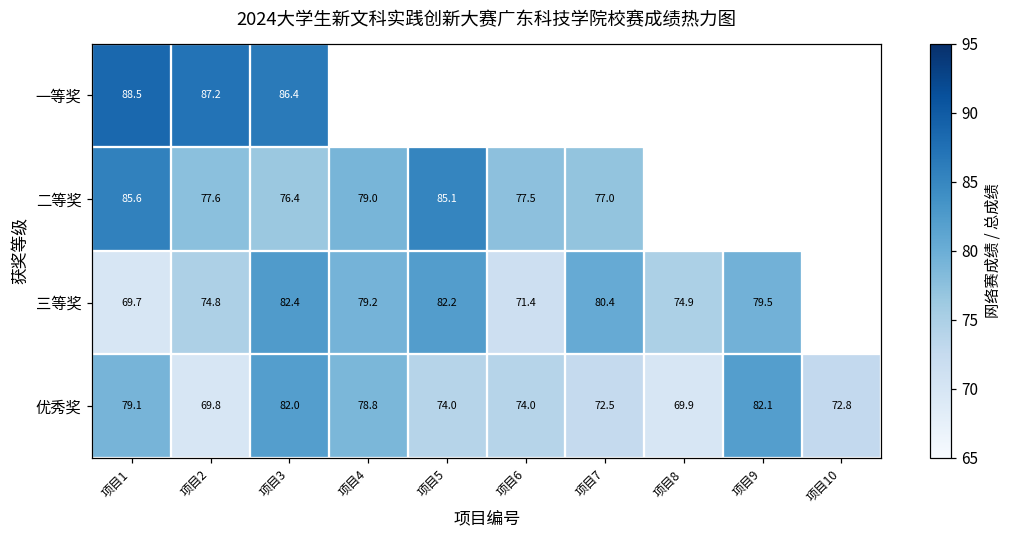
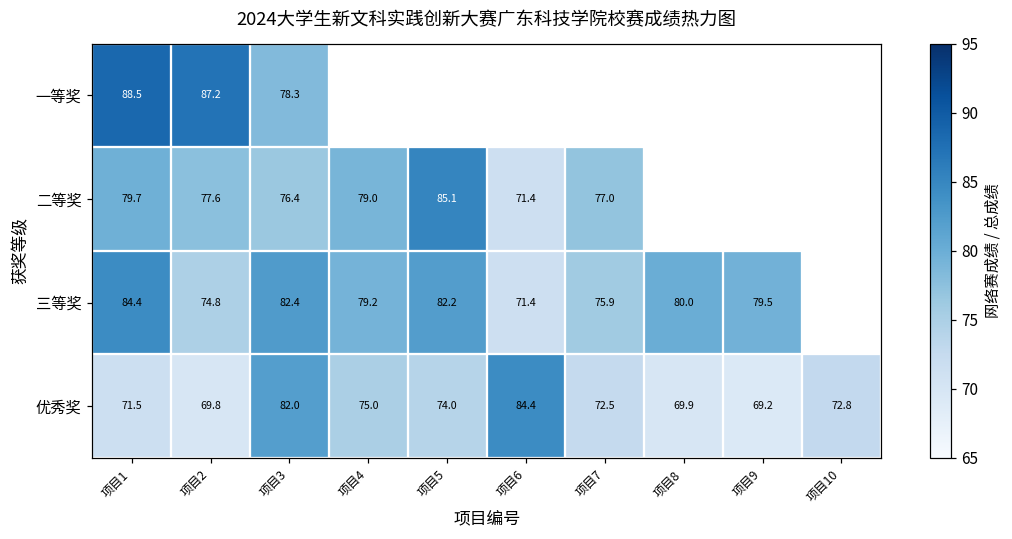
  {
    "一等奖": {
      "项目1": 88.5,
      "项目2": 87.2,
-     "项目3": 86.4
+     "项目3": 78.3
    },
    "二等奖": {
-     "项目1": 85.6,
+     "项目1": 79.7,
      "项目2": 77.6,
      "项目3": 76.4,
      "项目4": 79.0,
      "项目5": 85.1,
-     "项目6": 77.5,
+     "项目6": 71.4,
      "项目7": 77.0
    },
    "三等奖": {
-     "项目1": 69.7,
+     "项目1": 84.4,
      "项目2": 74.8,
      "项目3": 82.4,
      "项目4": 79.2,
      "项目5": 82.2,
      "项目6": 71.4,
-     "项目7": 80.4,
-     "项目8": 74.9,
+     "项目7": 75.9,
+     "项目8": 80.0,
      "项目9": 79.5
    },
    "优秀奖": {
-     "项目1": 79.1,
+     "项目1": 71.5,
      "项目2": 69.8,
      "项目3": 82.0,
-     "项目4": 78.8,
+     "项目4": 75.0,
      "项目5": 74.0,
-     "项目6": 74.0,
+     "项目6": 84.4,
      "项目7": 72.5,
      "项目8": 69.9,
-     "项目9": 82.1,
+     "项目9": 69.2,
      "项目10": 72.8
    }
  }
